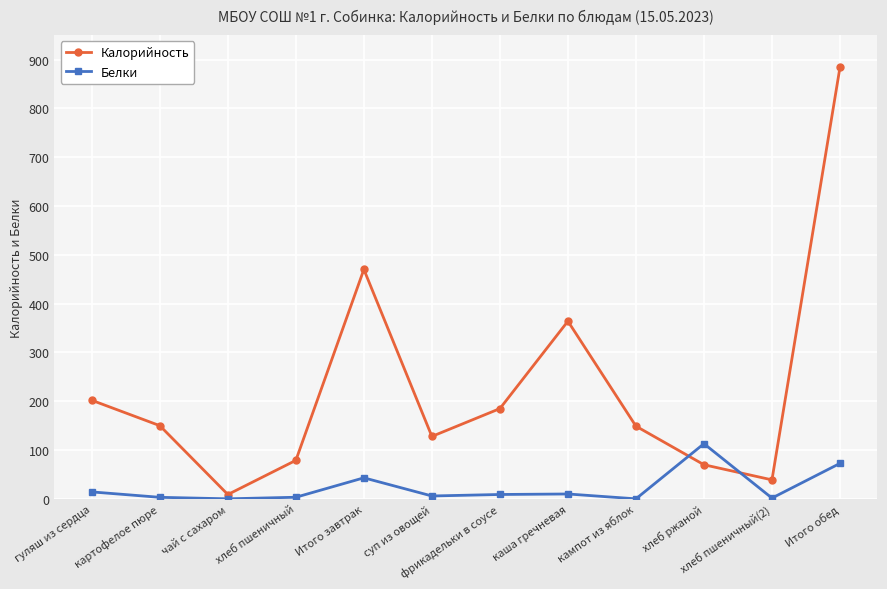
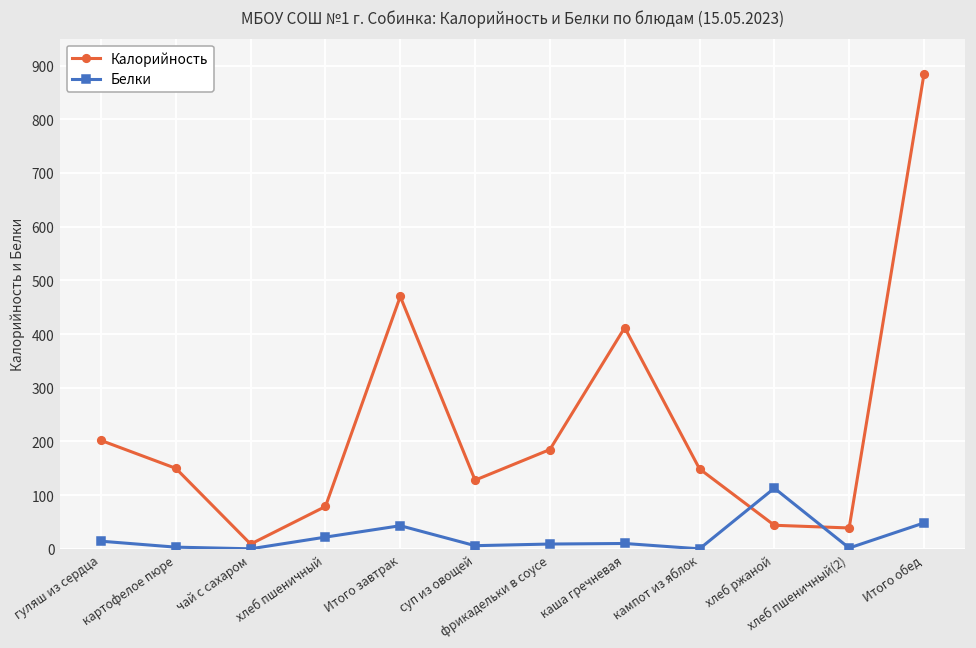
  {
    "Калорийность": {
      "гуляш из сердца": 200,
      "картофелое пюре": 150,
      "чай с сахаром": 10,
      "хлеб пшеничный": 80,
      "Итого завтрак": 470,
      "суп из овощей": 130,
      "фрикадельки в соусе": 190,
-     "каша гречневая": 360,
+     "каша гречневая": 410,
      "кампот из яблок": 150,
-     "хлеб ржаной": 70,
+     "хлеб ржаной": 40,
      "хлеб пшеничный(2)": 40,
      "Итого обед": 880
    },
    "Белки": {
      "гуляш из сердца": 10,
      "картофелое пюре": 0,
      "чай с сахаром": 0,
-     "хлеб пшеничный": 0,
+     "хлеб пшеничный": 20,
      "Итого завтрак": 40,
      "суп из овощей": 10,
      "фрикадельки в соусе": 10,
      "каша гречневая": 10,
      "кампот из яблок": 0,
      "хлеб ржаной": 110,
      "хлеб пшеничный(2)": 0,
-     "Итого обед": 70
+     "Итого обед": 50
    }
  }
